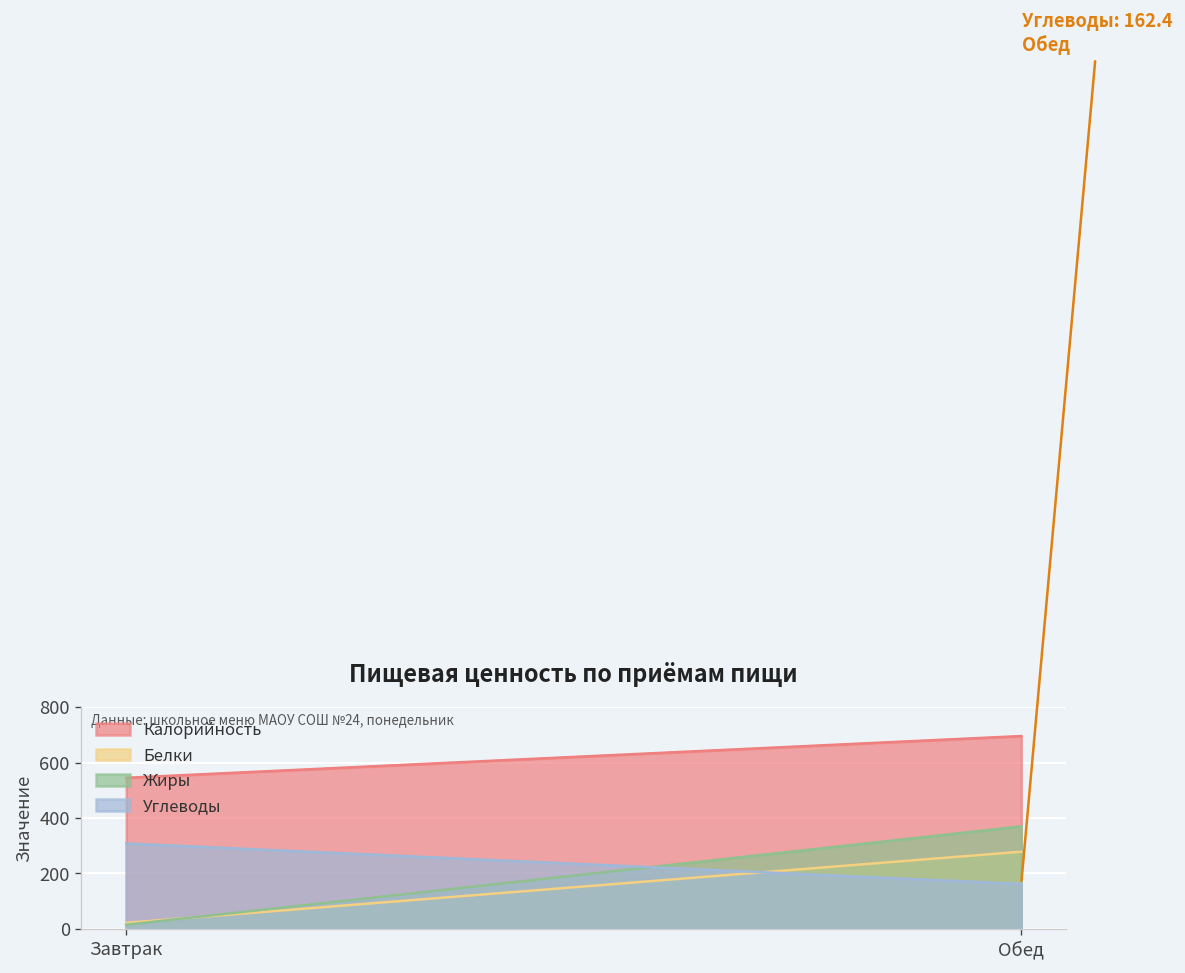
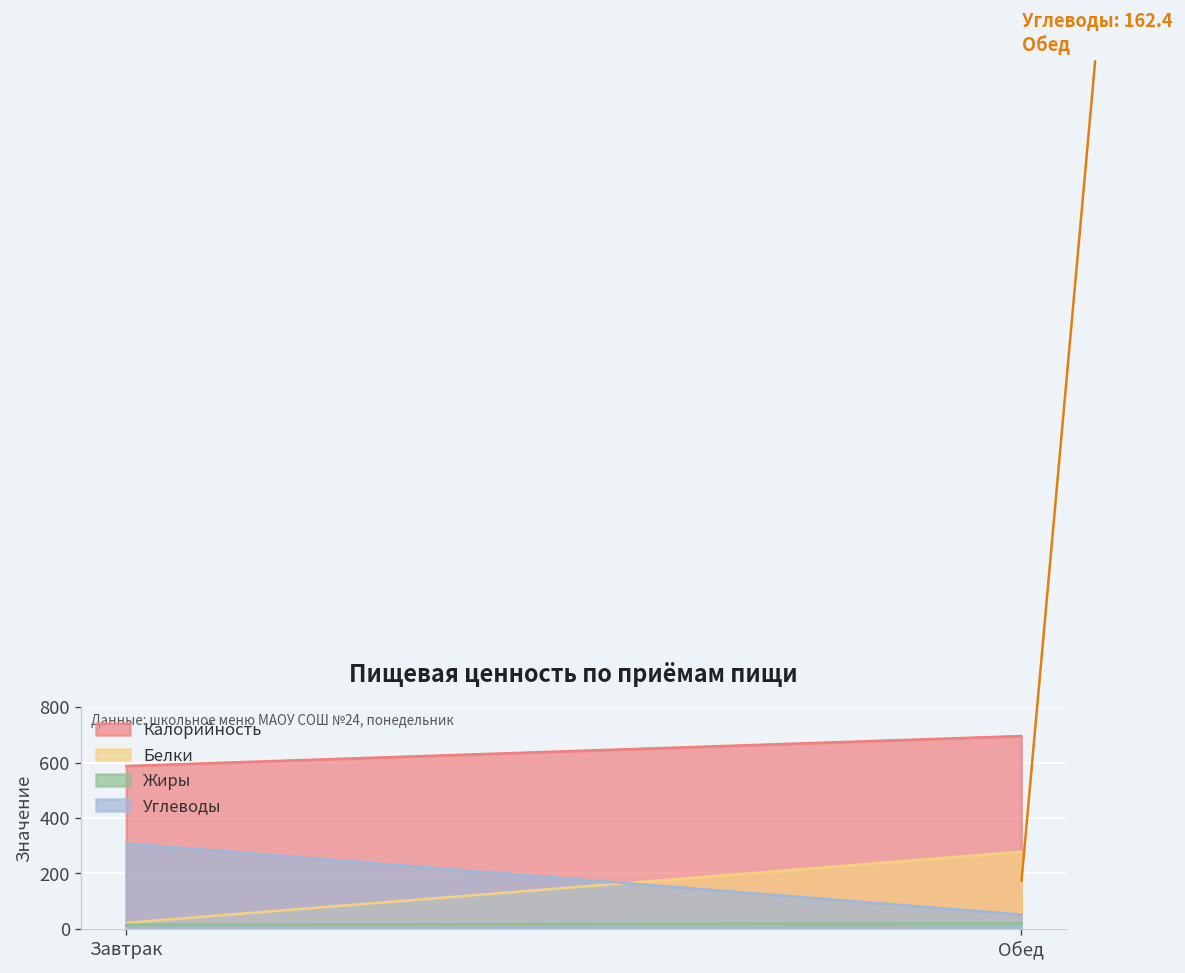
  {
    "Калорийность": {
-     "Завтрак": 550
+     "Завтрак": 590
    },
    "Жиры": {
-     "Обед": 370
+     "Обед": 20
    },
    "Углеводы": {
      "Завтрак": 310,
-     "Обед": 160
+     "Обед": 50
    }
  }
